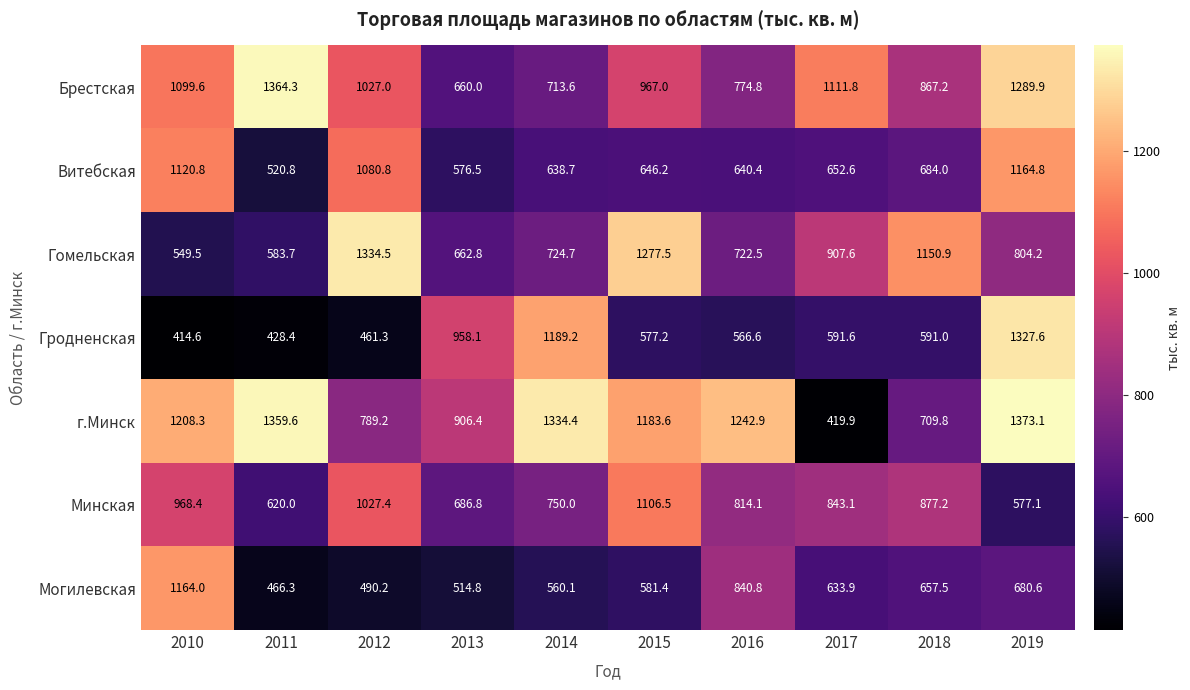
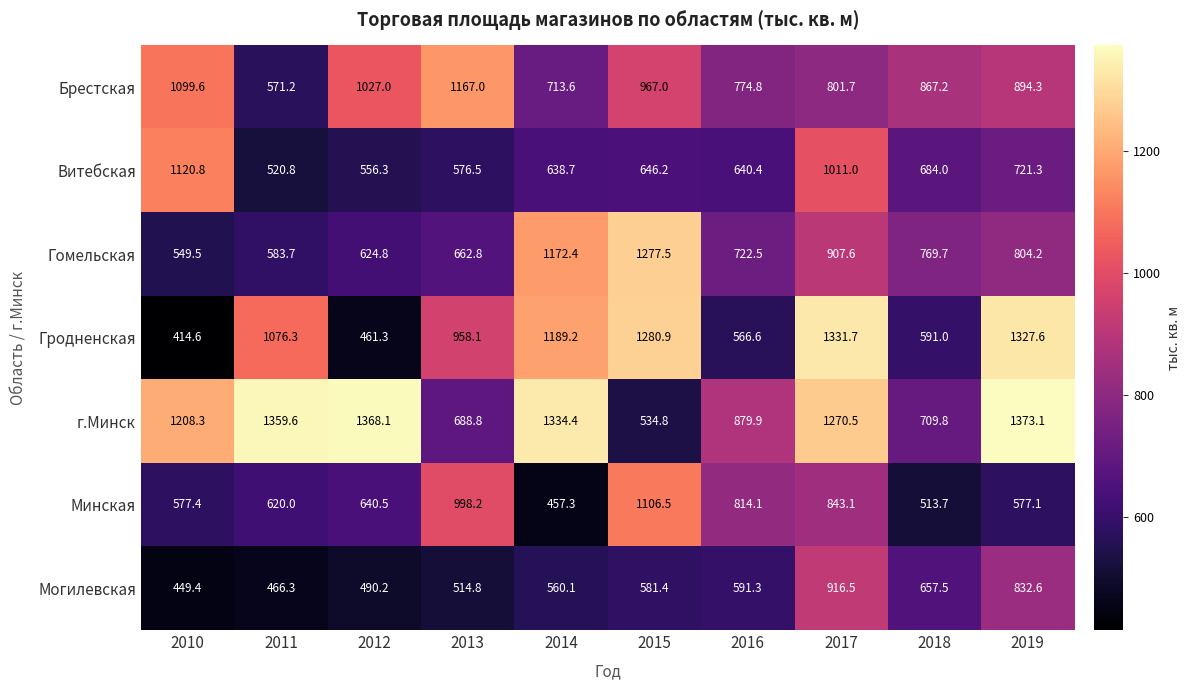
  {
    "Брестская": {
      "2010": 1099.6,
-     "2011": 1364.3,
+     "2011": 571.2,
      "2012": 1027.0,
-     "2013": 660.0,
+     "2013": 1167.0,
      "2014": 713.6,
      "2015": 967.0,
      "2016": 774.8,
-     "2017": 1111.8,
+     "2017": 801.7,
      "2018": 867.2,
-     "2019": 1289.9
+     "2019": 894.3
    },
    "Витебская": {
      "2010": 1120.8,
      "2011": 520.8,
-     "2012": 1080.8,
+     "2012": 556.3,
      "2013": 576.5,
      "2014": 638.7,
      "2015": 646.2,
      "2016": 640.4,
-     "2017": 652.6,
+     "2017": 1011.0,
      "2018": 684.0,
-     "2019": 1164.8
+     "2019": 721.3
    },
    "Гомельская": {
      "2010": 549.5,
      "2011": 583.7,
-     "2012": 1334.5,
+     "2012": 624.8,
      "2013": 662.8,
-     "2014": 724.7,
+     "2014": 1172.4,
      "2015": 1277.5,
      "2016": 722.5,
      "2017": 907.6,
-     "2018": 1150.9,
+     "2018": 769.7,
      "2019": 804.2
    },
    "Гродненская": {
      "2010": 414.6,
-     "2011": 428.4,
+     "2011": 1076.3,
      "2012": 461.3,
      "2013": 958.1,
      "2014": 1189.2,
-     "2015": 577.2,
+     "2015": 1280.9,
      "2016": 566.6,
-     "2017": 591.6,
+     "2017": 1331.7,
      "2018": 591.0,
      "2019": 1327.6
    },
    "г.Минск": {
      "2010": 1208.3,
      "2011": 1359.6,
-     "2012": 789.2,
-     "2013": 906.4,
+     "2012": 1368.1,
+     "2013": 688.8,
      "2014": 1334.4,
-     "2015": 1183.6,
-     "2016": 1242.9,
-     "2017": 419.9,
+     "2015": 534.8,
+     "2016": 879.9,
+     "2017": 1270.5,
      "2018": 709.8,
      "2019": 1373.1
    },
    "Минская": {
-     "2010": 968.4,
+     "2010": 577.4,
      "2011": 620.0,
-     "2012": 1027.4,
-     "2013": 686.8,
-     "2014": 750.0,
+     "2012": 640.5,
+     "2013": 998.2,
+     "2014": 457.3,
      "2015": 1106.5,
      "2016": 814.1,
      "2017": 843.1,
-     "2018": 877.2,
+     "2018": 513.7,
      "2019": 577.1
    },
    "Могилевская": {
-     "2010": 1164.0,
+     "2010": 449.4,
      "2011": 466.3,
      "2012": 490.2,
      "2013": 514.8,
      "2014": 560.1,
      "2015": 581.4,
-     "2016": 840.8,
-     "2017": 633.9,
+     "2016": 591.3,
+     "2017": 916.5,
      "2018": 657.5,
-     "2019": 680.6
+     "2019": 832.6
    }
  }
